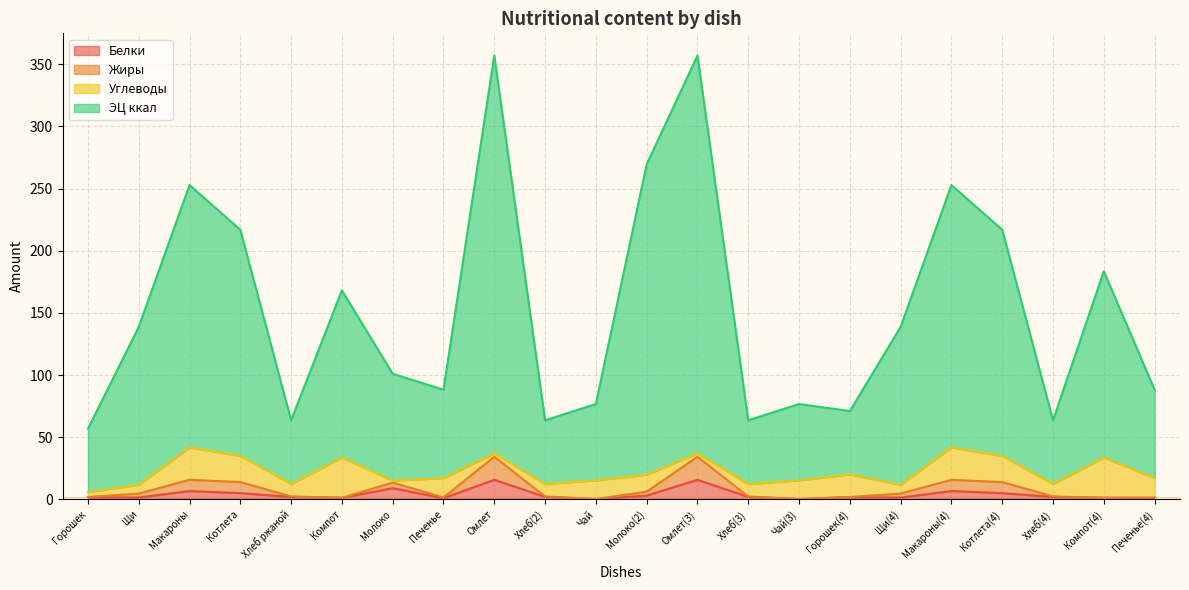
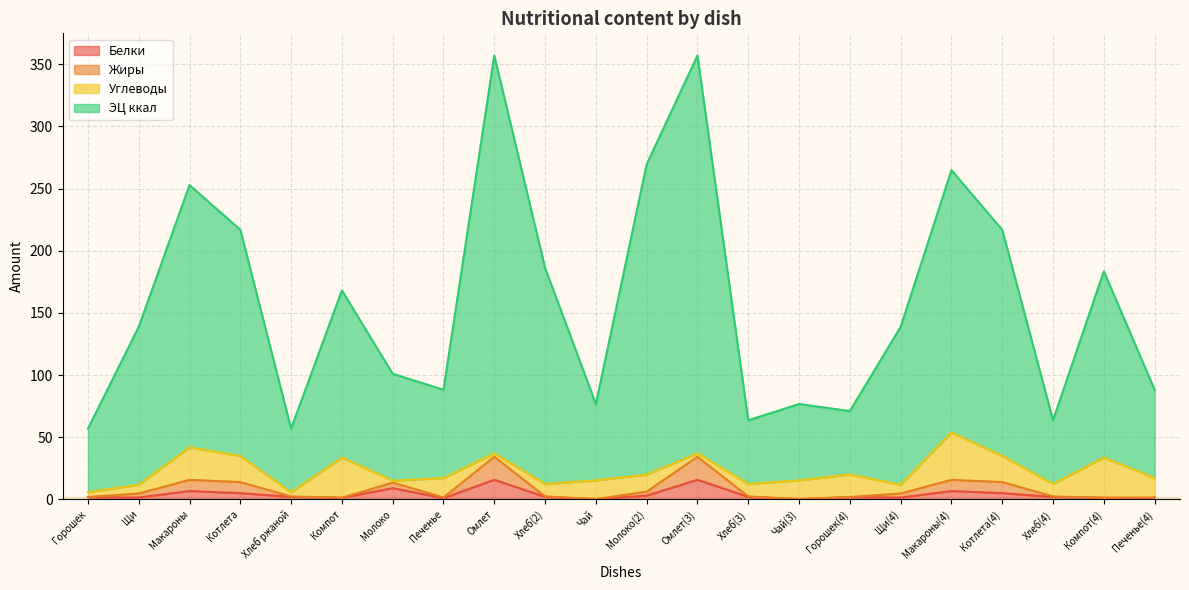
  {
    "Углеводы": {
      "Горошек": 4,
      "Щи": 7,
      "Макароны": 26,
      "Котлета": 21,
-     "Хлеб ржаной": 10,
+     "Хлеб ржаной": 3,
      "Компот": 32,
      "Печенье": 16,
      "Омлет": 3,
      "Хлеб(2)": 10,
      "Чай": 15,
      "Молоко(2)": 14,
      "Омлет(3)": 3,
      "Хлеб(3)": 10,
      "Чай(3)": 15,
      "Горошек(4)": 18,
      "Щи(4)": 7,
-     "Макароны(4)": 26,
+     "Макароны(4)": 38,
      "Котлета(4)": 21,
      "Хлеб(4)": 10,
      "Компот(4)": 32,
      "Печенье(4)": 16
    },
    "ЭЦ ккал": {
      "Горошек": 51,
      "Щи": 127,
      "Макароны": 211,
      "Котлета": 182,
      "Хлеб ржаной": 51,
      "Компот": 135,
      "Молоко": 86,
      "Печенье": 71,
      "Омлет": 320,
-     "Хлеб(2)": 51,
+     "Хлеб(2)": 174,
      "Чай": 61,
      "Молоко(2)": 250,
      "Омлет(3)": 320,
      "Хлеб(3)": 51,
      "Чай(3)": 61,
      "Горошек(4)": 51,
      "Щи(4)": 127,
      "Макароны(4)": 211,
      "Котлета(4)": 182,
      "Хлеб(4)": 51,
      "Компот(4)": 150,
      "Печенье(4)": 71
    }
  }
